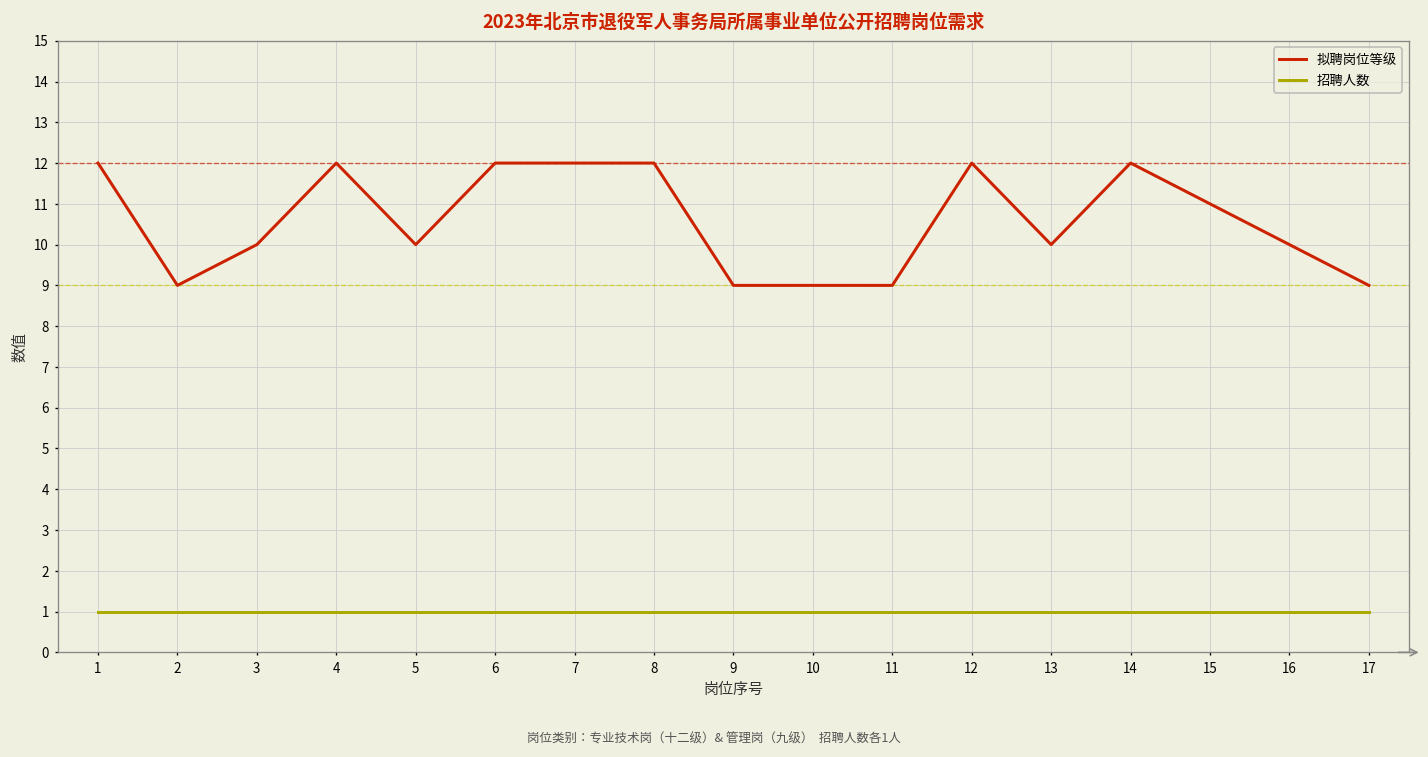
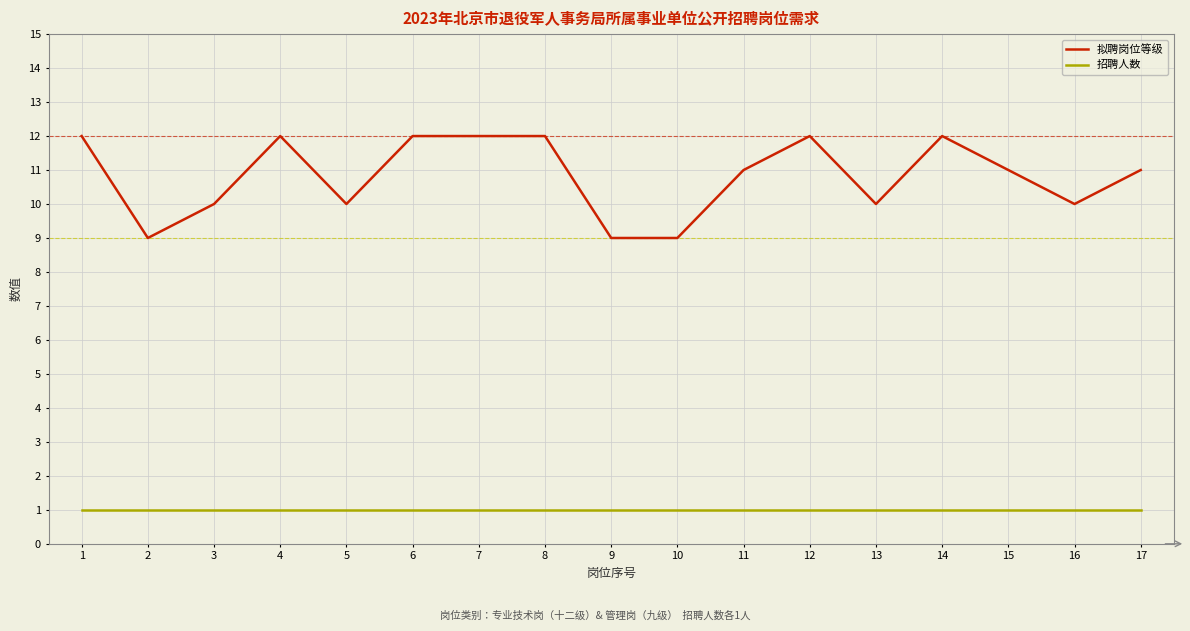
  {
    "拟聘岗位等级": {
      "1": 12,
      "2": 9,
      "3": 10,
      "4": 12,
      "5": 10,
      "6": 12,
      "7": 12,
      "8": 12,
      "9": 9,
      "10": 9,
-     "11": 9,
+     "11": 11,
      "12": 12,
      "13": 10,
      "14": 12,
      "15": 11,
      "16": 10,
-     "17": 9
+     "17": 11
    },
    "招聘人数": {
      "1": 1,
      "2": 1,
      "3": 1,
      "4": 1,
      "5": 1,
      "6": 1,
      "7": 1,
      "8": 1,
      "9": 1,
      "10": 1,
      "11": 1,
      "12": 1,
      "13": 1,
      "14": 1,
      "15": 1,
      "16": 1,
      "17": 1
    }
  }
